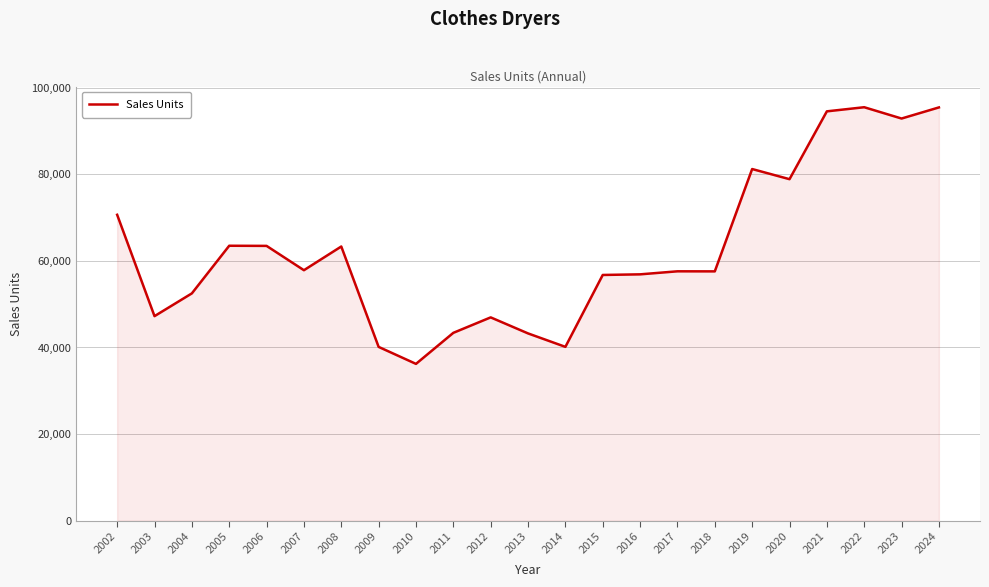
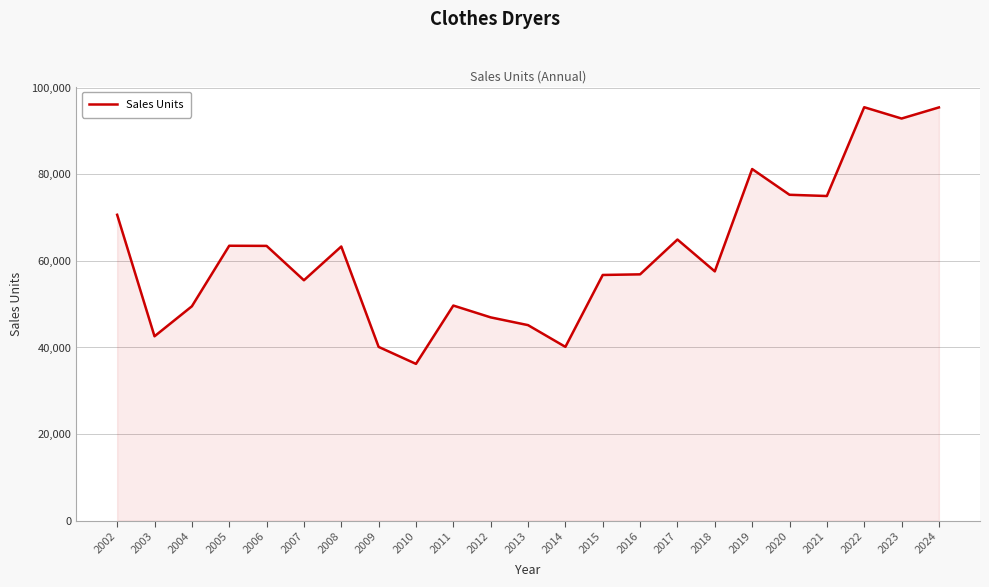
  {
    "2002": "71,000",
-   "2003": "47,000",
-   "2004": "53,000",
+   "2003": "43,000",
+   "2004": "50,000",
    "2005": "64,000",
    "2006": "63,000",
-   "2007": "58,000",
+   "2007": "56,000",
    "2008": "63,000",
    "2009": "40,000",
    "2010": "36,000",
-   "2011": "43,000",
+   "2011": "50,000",
    "2012": "47,000",
-   "2013": "43,000",
+   "2013": "45,000",
    "2014": "40,000",
    "2015": "57,000",
    "2016": "57,000",
-   "2017": "58,000",
+   "2017": "65,000",
    "2018": "58,000",
    "2019": "81,000",
-   "2020": "79,000",
-   "2021": "95,000",
+   "2020": "75,000",
+   "2021": "75,000",
    "2022": "96,000",
    "2023": "93,000",
    "2024": "95,000"
  }
